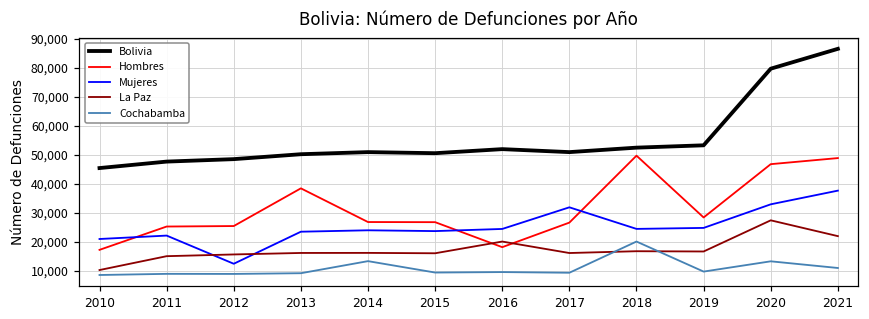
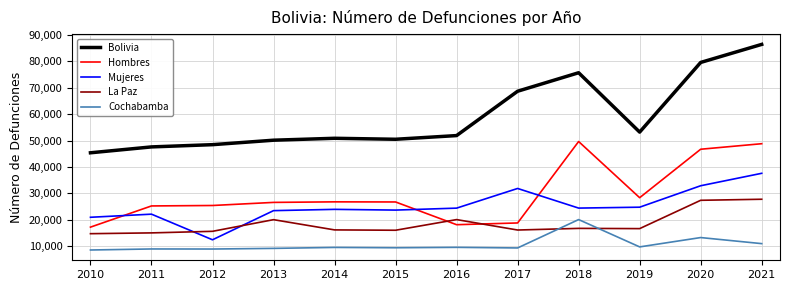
  {
    "Bolivia": {
      "2010": "45,000",
      "2011": "48,000",
      "2012": "48,000",
      "2013": "50,000",
      "2014": "51,000",
      "2015": "50,000",
      "2016": "52,000",
-     "2017": "51,000",
-     "2018": "52,000",
+     "2017": "69,000",
+     "2018": "76,000",
      "2019": "53,000",
      "2020": "80,000",
      "2021": "86,000"
    },
    "Hombres": {
      "2010": "17,000",
      "2011": "25,000",
      "2012": "25,000",
-     "2013": "38,000",
+     "2013": "27,000",
      "2014": "27,000",
      "2015": "27,000",
      "2016": "18,000",
-     "2017": "27,000",
+     "2017": "19,000",
      "2018": "50,000",
      "2019": "28,000",
      "2020": "47,000",
      "2021": "49,000"
    },
    "Mujeres": {
      "2010": "21,000",
      "2011": "22,000",
      "2012": "12,000",
      "2013": "23,000",
      "2014": "24,000",
      "2015": "24,000",
      "2016": "24,000",
      "2017": "32,000",
      "2018": "24,000",
      "2019": "25,000",
      "2020": "33,000",
      "2021": "38,000"
    },
    "La Paz": {
-     "2010": "10,000",
+     "2010": "15,000",
      "2011": "15,000",
      "2012": "16,000",
-     "2013": "16,000",
+     "2013": "20,000",
      "2014": "16,000",
      "2015": "16,000",
      "2016": "20,000",
      "2017": "16,000",
      "2018": "17,000",
      "2019": "17,000",
      "2020": "27,000",
-     "2021": "22,000"
+     "2021": "28,000"
    },
    "Cochabamba": {
      "2010": "8,000",
      "2011": "9,000",
      "2012": "9,000",
      "2013": "9,000",
-     "2014": "13,000",
+     "2014": "9,000",
      "2015": "9,000",
      "2016": "9,000",
      "2017": "9,000",
      "2018": "20,000",
      "2019": "10,000",
      "2020": "13,000",
      "2021": "11,000"
    }
  }
